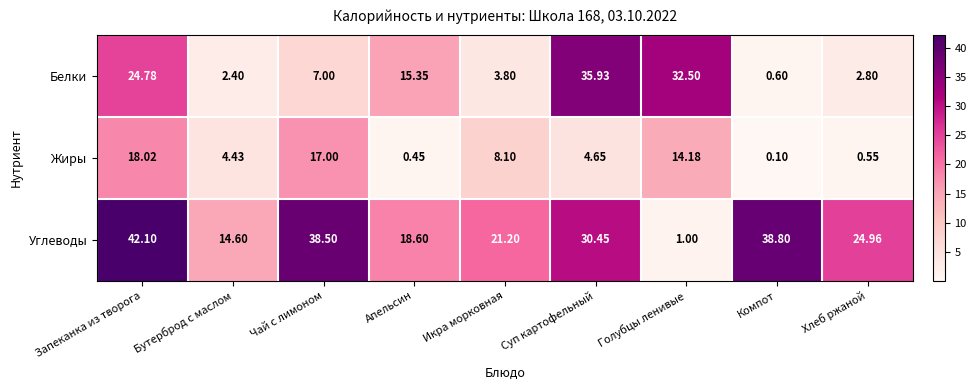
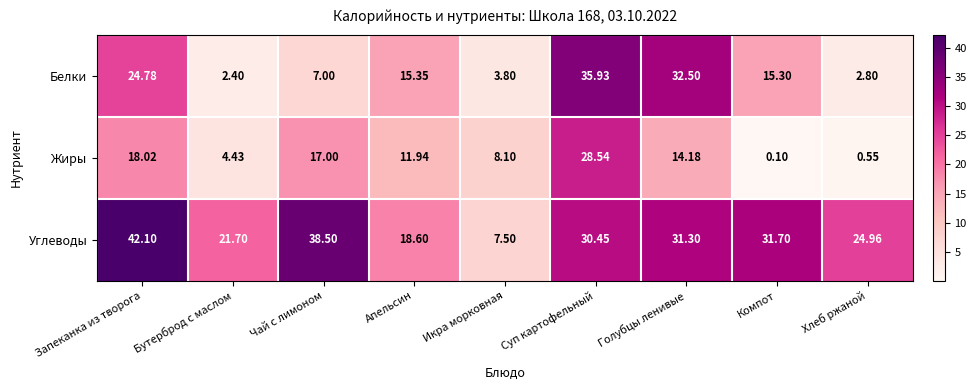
  {
    "Белки": {
      "Запеканка из творога": 24.78,
      "Бутерброд с маслом": 2.40,
      "Чай с лимоном": 7.00,
      "Апельсин": 15.35,
      "Икра морковная": 3.80,
      "Суп картофельный": 35.93,
      "Голубцы ленивые": 32.50,
-     "Компот": 0.60,
+     "Компот": 15.30,
      "Хлеб ржаной": 2.80
    },
    "Жиры": {
      "Запеканка из творога": 18.02,
      "Бутерброд с маслом": 4.43,
      "Чай с лимоном": 17.00,
-     "Апельсин": 0.45,
+     "Апельсин": 11.94,
      "Икра морковная": 8.10,
-     "Суп картофельный": 4.65,
+     "Суп картофельный": 28.54,
      "Голубцы ленивые": 14.18,
      "Компот": 0.10,
      "Хлеб ржаной": 0.55
    },
    "Углеводы": {
      "Запеканка из творога": 42.10,
-     "Бутерброд с маслом": 14.60,
+     "Бутерброд с маслом": 21.70,
      "Чай с лимоном": 38.50,
      "Апельсин": 18.60,
-     "Икра морковная": 21.20,
+     "Икра морковная": 7.50,
      "Суп картофельный": 30.45,
-     "Голубцы ленивые": 1.00,
-     "Компот": 38.80,
+     "Голубцы ленивые": 31.30,
+     "Компот": 31.70,
      "Хлеб ржаной": 24.96
    }
  }
